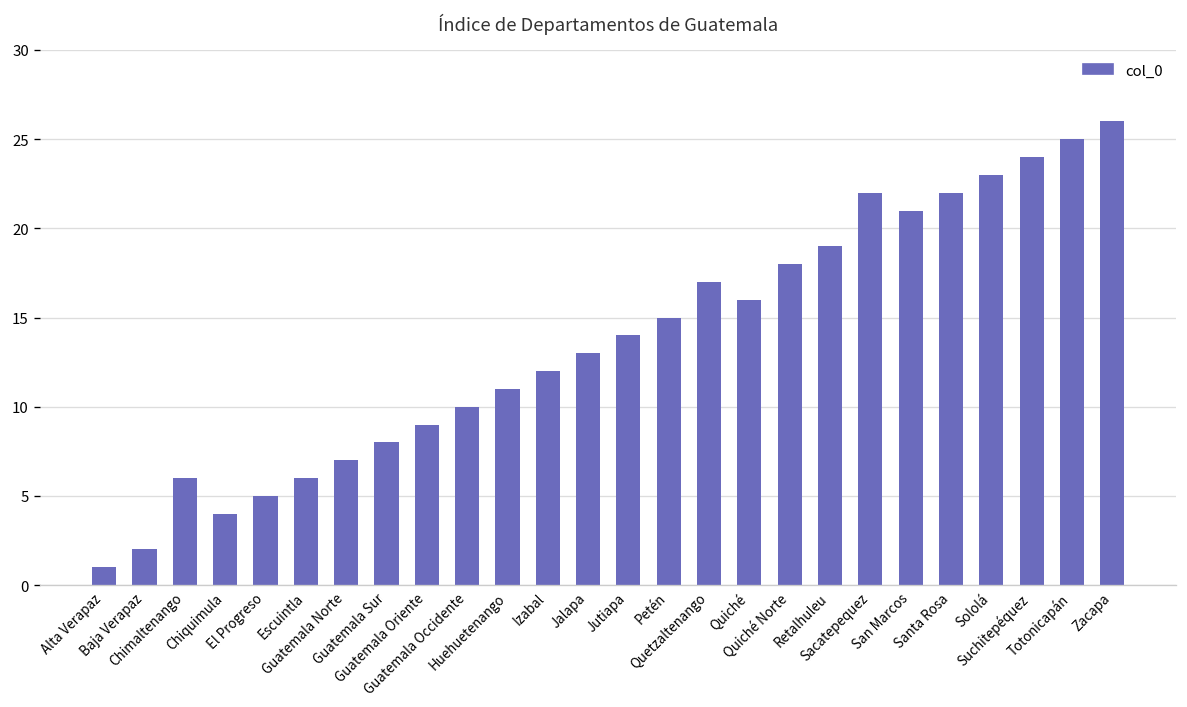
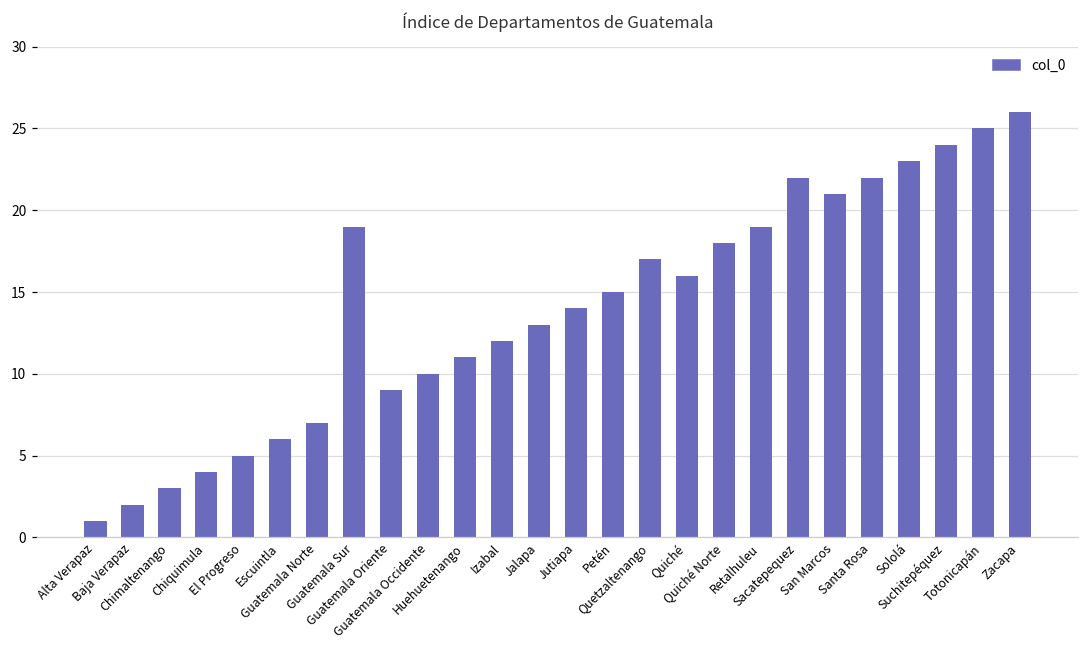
  {
    "Alta Verapaz": 1,
    "Baja Verapaz": 2,
-   "Chimaltenango": 6,
+   "Chimaltenango": 3,
    "Chiquimula": 4,
    "El Progreso": 5,
    "Escuintla": 6,
    "Guatemala Norte": 7,
-   "Guatemala Sur": 8,
+   "Guatemala Sur": 19,
    "Guatemala Oriente": 9,
    "Guatemala Occidente": 10,
    "Huehuetenango": 11,
    "Izabal": 12,
    "Jalapa": 13,
    "Jutiapa": 14,
    "Petén": 15,
    "Quetzaltenango": 17,
    "Quiché": 16,
    "Quiché Norte": 18,
    "Retalhuleu": 19,
    "Sacatepequez": 22,
    "San Marcos": 21,
    "Santa Rosa": 22,
    "Sololá": 23,
    "Suchitepéquez": 24,
    "Totonicapán": 25,
    "Zacapa": 26
  }
